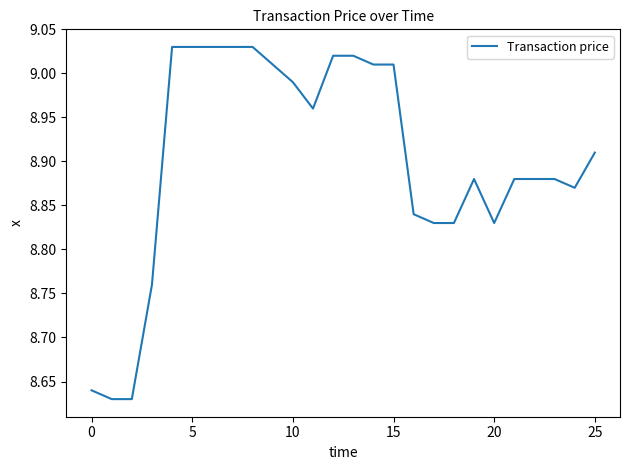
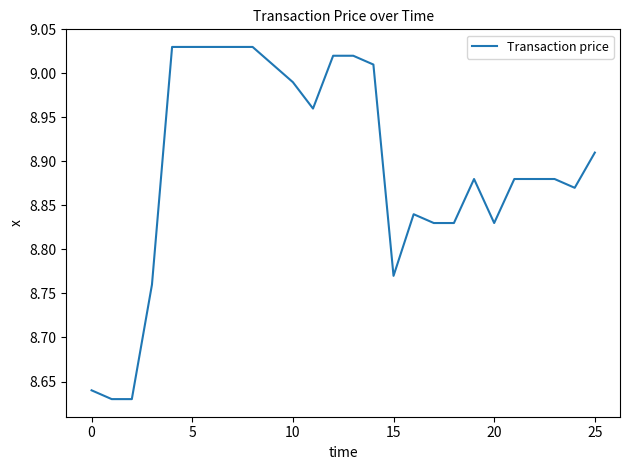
  {
    "0": 8.64,
    "5": 9.03,
    "10": 8.99,
-   "15": 9.01,
+   "15": 8.77,
    "20": 8.83,
    "25": 8.91
  }
